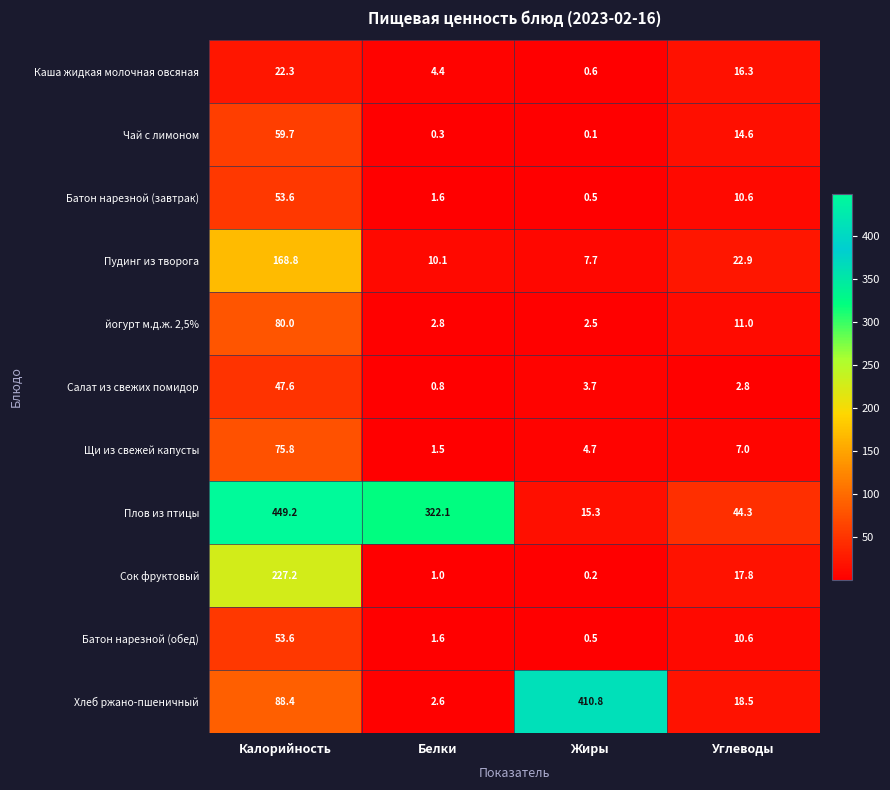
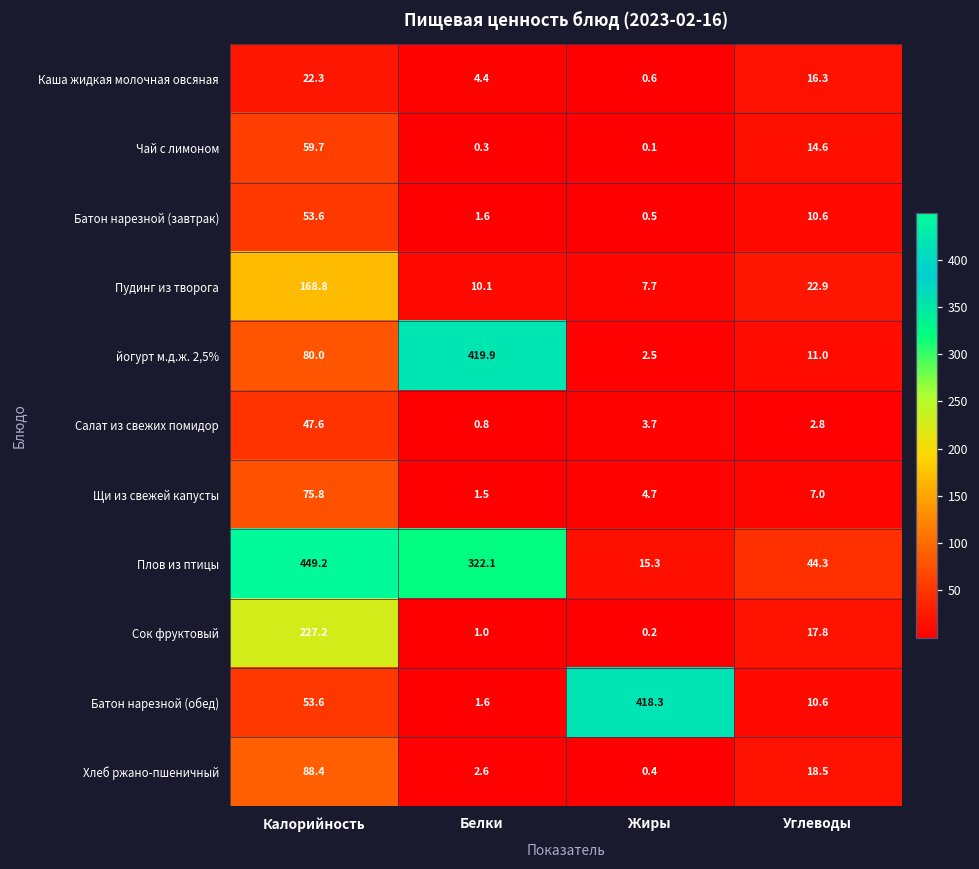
  {
    "Каша жидкая молочная овсяная": {
      "Калорийность": 22.3,
      "Белки": 4.4,
      "Жиры": 0.6,
      "Углеводы": 16.3
    },
    "Чай с лимоном": {
      "Калорийность": 59.7,
      "Белки": 0.3,
      "Жиры": 0.1,
      "Углеводы": 14.6
    },
    "Батон нарезной (завтрак)": {
      "Калорийность": 53.6,
      "Белки": 1.6,
      "Жиры": 0.5,
      "Углеводы": 10.6
    },
    "Пудинг из творога": {
      "Калорийность": 168.8,
      "Белки": 10.1,
      "Жиры": 7.7,
      "Углеводы": 22.9
    },
    "йогурт м.д.ж. 2,5%": {
      "Калорийность": 80.0,
-     "Белки": 2.8,
+     "Белки": 419.9,
      "Жиры": 2.5,
      "Углеводы": 11.0
    },
    "Салат из свежих помидор": {
      "Калорийность": 47.6,
      "Белки": 0.8,
      "Жиры": 3.7,
      "Углеводы": 2.8
    },
    "Щи из свежей капусты": {
      "Калорийность": 75.8,
      "Белки": 1.5,
      "Жиры": 4.7,
      "Углеводы": 7.0
    },
    "Плов из птицы": {
      "Калорийность": 449.2,
      "Белки": 322.1,
      "Жиры": 15.3,
      "Углеводы": 44.3
    },
    "Сок фруктовый": {
      "Калорийность": 227.2,
      "Белки": 1.0,
      "Жиры": 0.2,
      "Углеводы": 17.8
    },
    "Батон нарезной (обед)": {
      "Калорийность": 53.6,
      "Белки": 1.6,
-     "Жиры": 0.5,
+     "Жиры": 418.3,
      "Углеводы": 10.6
    },
    "Хлеб ржано-пшеничный": {
      "Калорийность": 88.4,
      "Белки": 2.6,
-     "Жиры": 410.8,
+     "Жиры": 0.4,
      "Углеводы": 18.5
    }
  }
